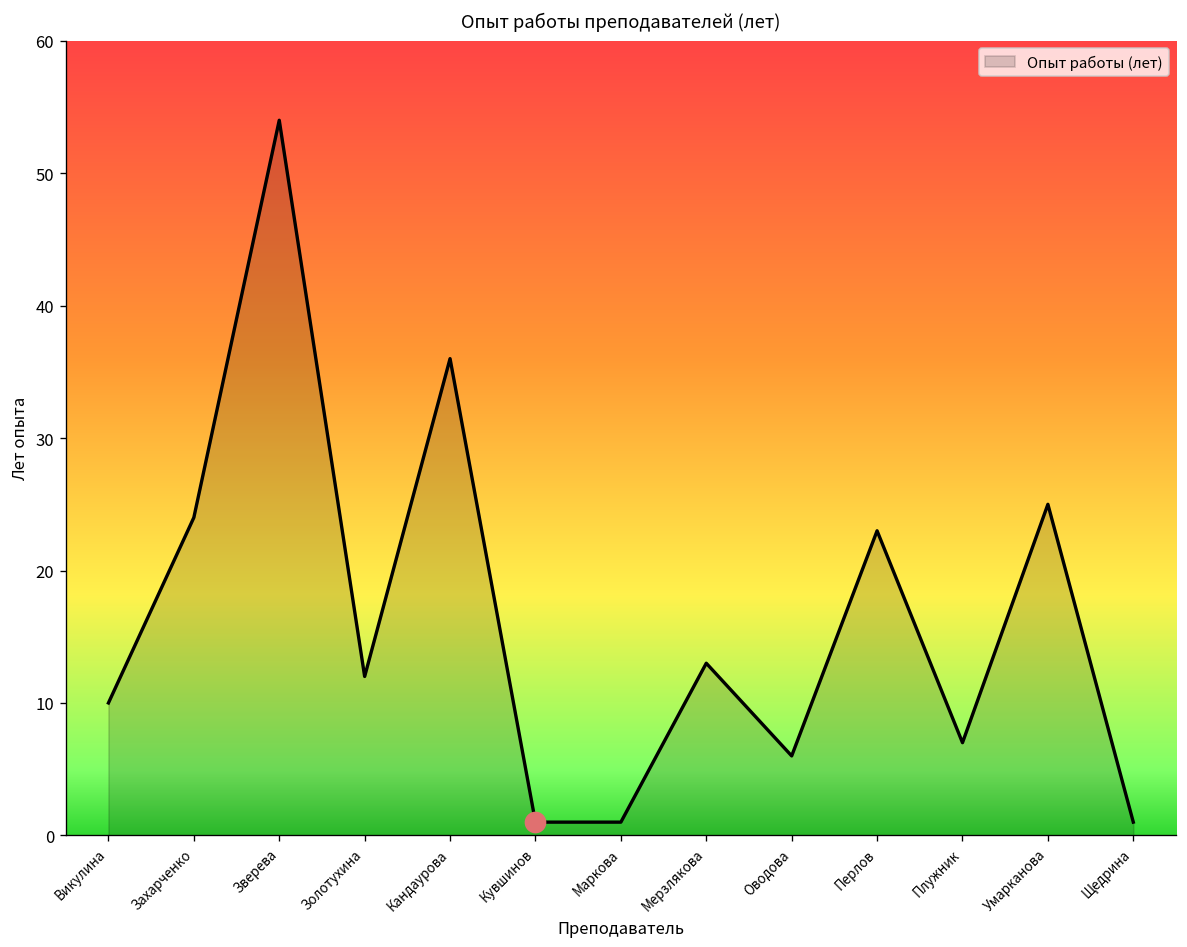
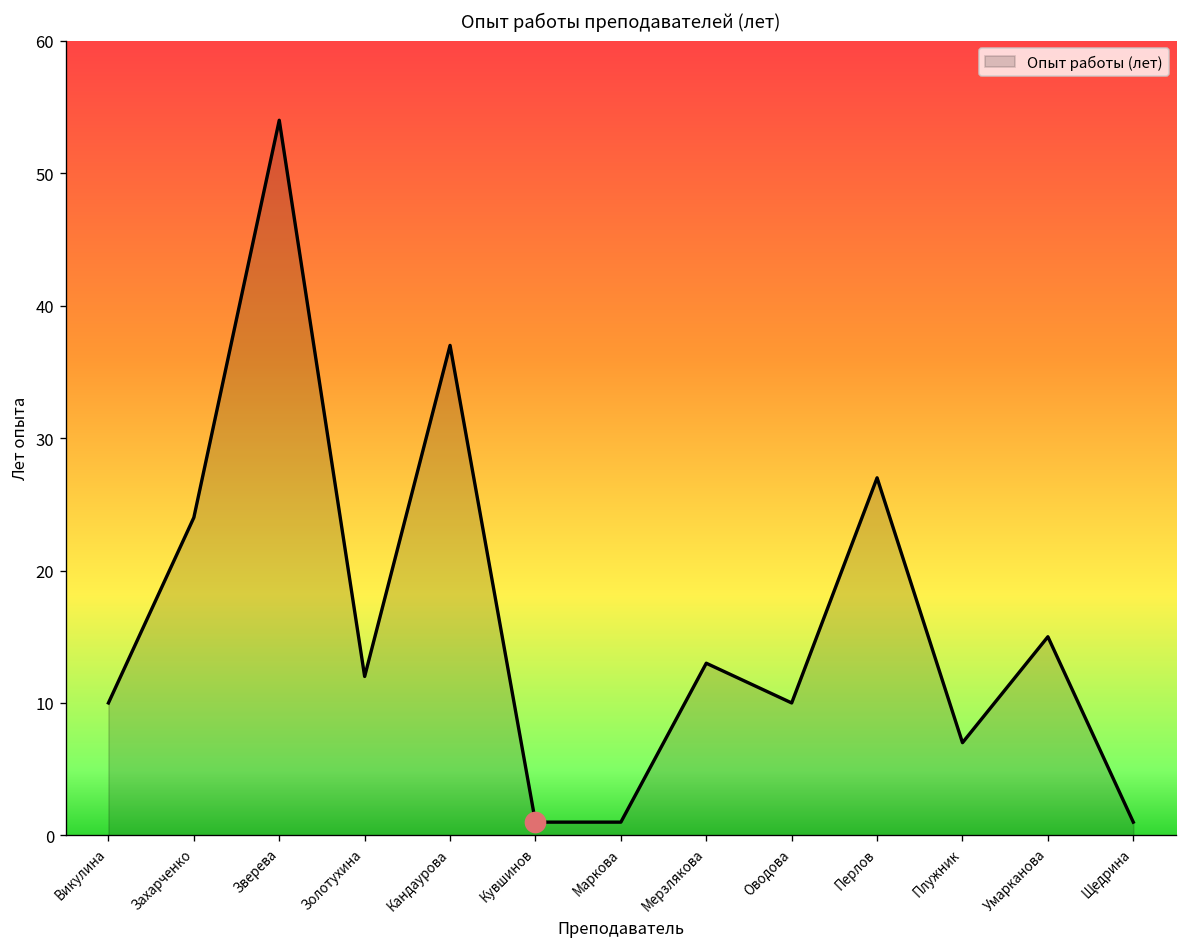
  {
    "Опыт работы (лет)": {
      "Викулина": 10,
      "Захарченко": 24,
      "Зверева": 54,
      "Золотухина": 12,
-     "Кандаурова": 36,
+     "Кандаурова": 37,
      "Маркова": 1,
      "Мерзлякова": 13,
-     "Оводова": 6,
-     "Перлов": 23,
+     "Оводова": 10,
+     "Перлов": 27,
      "Плужник": 7,
-     "Умарканова": 25,
+     "Умарканова": 15,
      "Щедрина": 1
    }
  }
